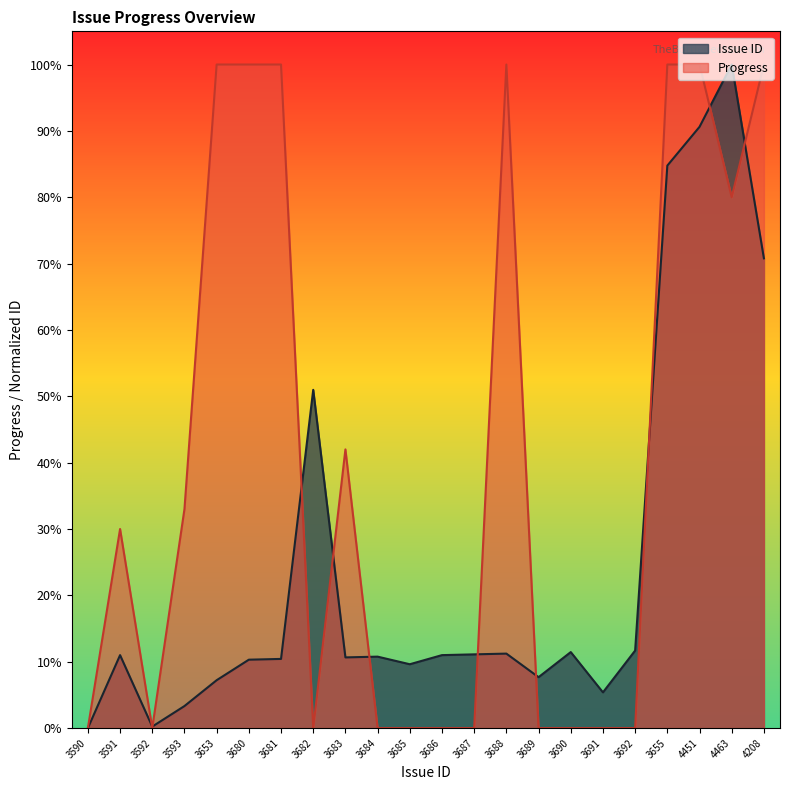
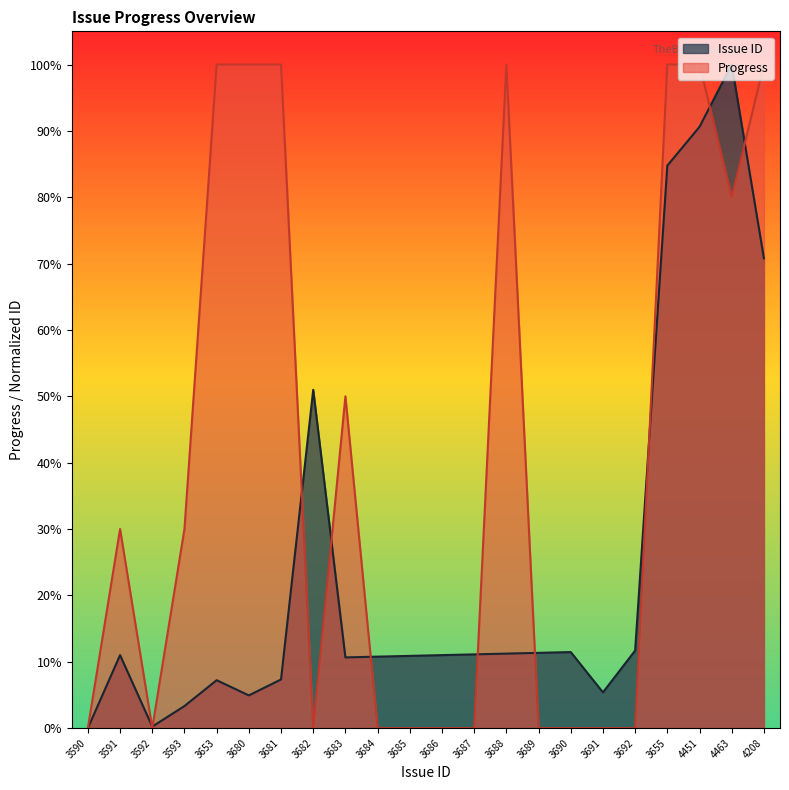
  {
    "Issue ID": {
      "3591": "11%",
      "3593": "3%",
      "3653": "7%",
-     "3680": "10%",
-     "3681": "10%",
+     "3680": "5%",
+     "3681": "7%",
      "3682": "51%",
      "3683": "11%",
      "3684": "11%",
-     "3685": "10%",
+     "3685": "11%",
      "3686": "11%",
      "3687": "11%",
      "3688": "11%",
-     "3689": "8%",
+     "3689": "11%",
      "3690": "11%",
      "3691": "5%",
      "3692": "12%",
      "3655": "85%",
      "4451": "91%",
      "4208": "71%"
    },
    "Progress": {
      "3591": "30%",
-     "3593": "33%",
+     "3593": "30%",
      "3653": "100%",
      "3680": "100%",
      "3681": "100%",
      "3682": "0%",
-     "3683": "42%",
+     "3683": "50%",
      "3684": "0%",
      "3685": "0%",
      "3686": "0%",
      "3687": "0%",
      "3688": "100%",
      "3689": "0%",
      "3690": "0%",
      "3691": "0%",
      "3692": "0%",
      "3655": "100%",
      "4463": "80%"
    }
  }
